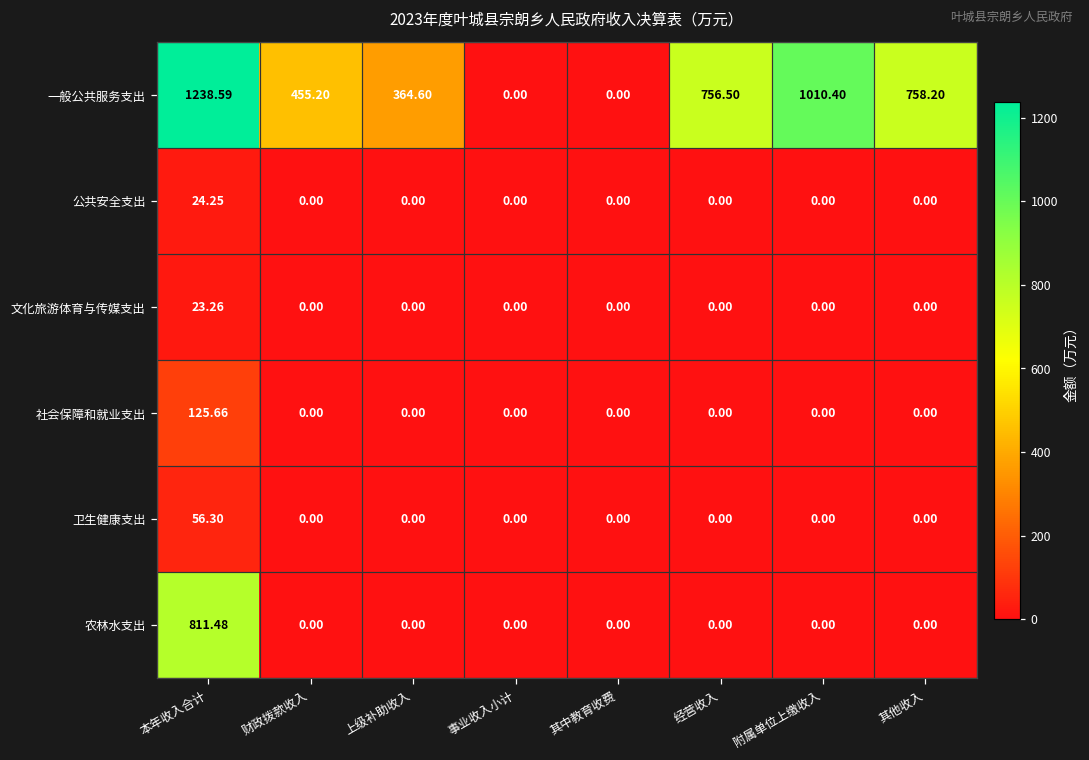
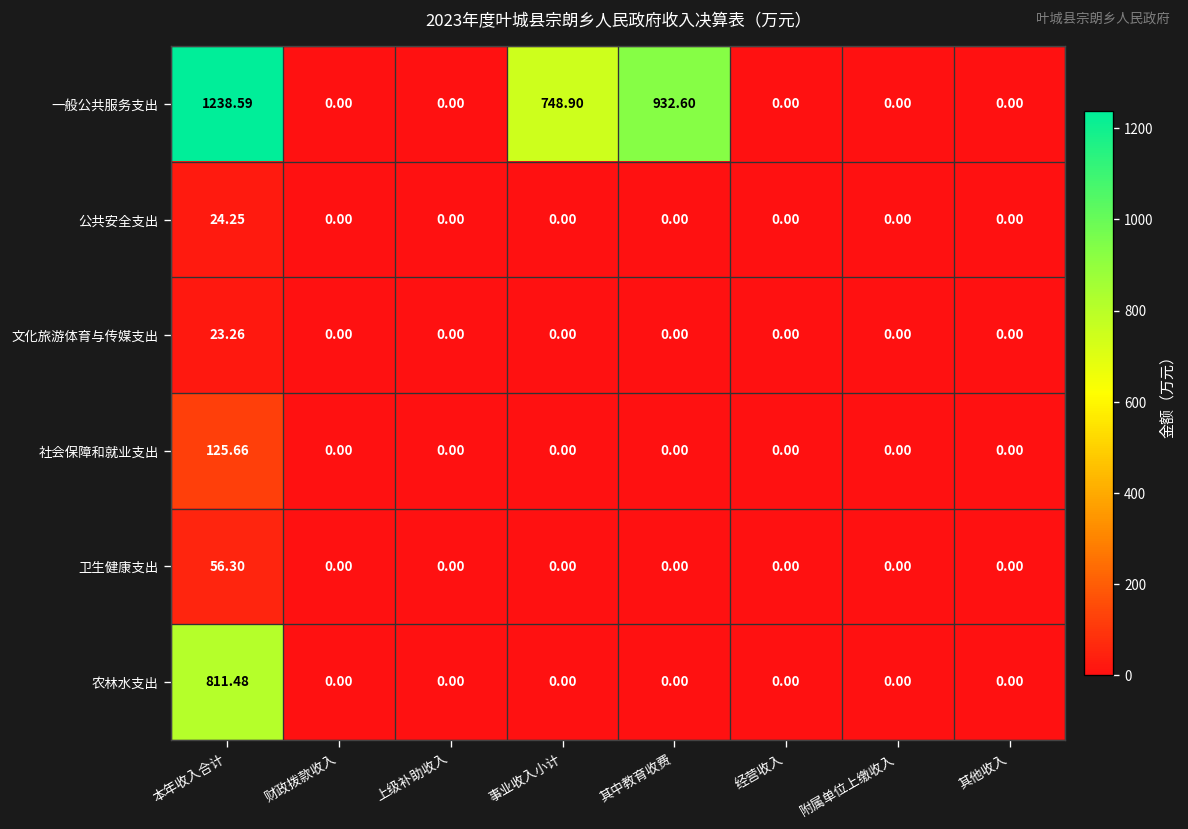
  {
    "一般公共服务支出": {
      "本年收入合计": 1238.59,
-     "财政拨款收入": 455.20,
-     "上级补助收入": 364.60,
-     "事业收入小计": 0.00,
-     "其中教育收费": 0.00,
-     "经营收入": 756.50,
-     "附属单位上缴收入": 1010.40,
-     "其他收入": 758.20
+     "财政拨款收入": 0.00,
+     "上级补助收入": 0.00,
+     "事业收入小计": 748.90,
+     "其中教育收费": 932.60,
+     "经营收入": 0.00,
+     "附属单位上缴收入": 0.00,
+     "其他收入": 0.00
    },
    "公共安全支出": {
      "本年收入合计": 24.25,
      "财政拨款收入": 0.00,
      "上级补助收入": 0.00,
      "事业收入小计": 0.00,
      "其中教育收费": 0.00,
      "经营收入": 0.00,
      "附属单位上缴收入": 0.00,
      "其他收入": 0.00
    },
    "文化旅游体育与传媒支出": {
      "本年收入合计": 23.26,
      "财政拨款收入": 0.00,
      "上级补助收入": 0.00,
      "事业收入小计": 0.00,
      "其中教育收费": 0.00,
      "经营收入": 0.00,
      "附属单位上缴收入": 0.00,
      "其他收入": 0.00
    },
    "社会保障和就业支出": {
      "本年收入合计": 125.66,
      "财政拨款收入": 0.00,
      "上级补助收入": 0.00,
      "事业收入小计": 0.00,
      "其中教育收费": 0.00,
      "经营收入": 0.00,
      "附属单位上缴收入": 0.00,
      "其他收入": 0.00
    },
    "卫生健康支出": {
      "本年收入合计": 56.30,
      "财政拨款收入": 0.00,
      "上级补助收入": 0.00,
      "事业收入小计": 0.00,
      "其中教育收费": 0.00,
      "经营收入": 0.00,
      "附属单位上缴收入": 0.00,
      "其他收入": 0.00
    },
    "农林水支出": {
      "本年收入合计": 811.48,
      "财政拨款收入": 0.00,
      "上级补助收入": 0.00,
      "事业收入小计": 0.00,
      "其中教育收费": 0.00,
      "经营收入": 0.00,
      "附属单位上缴收入": 0.00,
      "其他收入": 0.00
    }
  }
